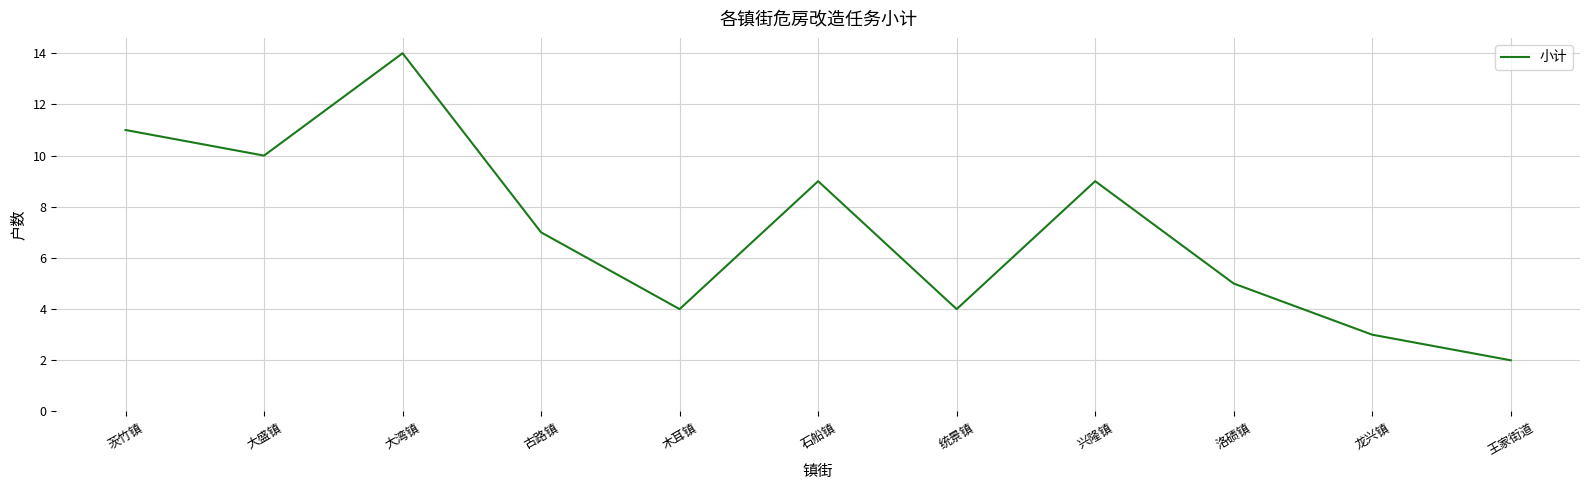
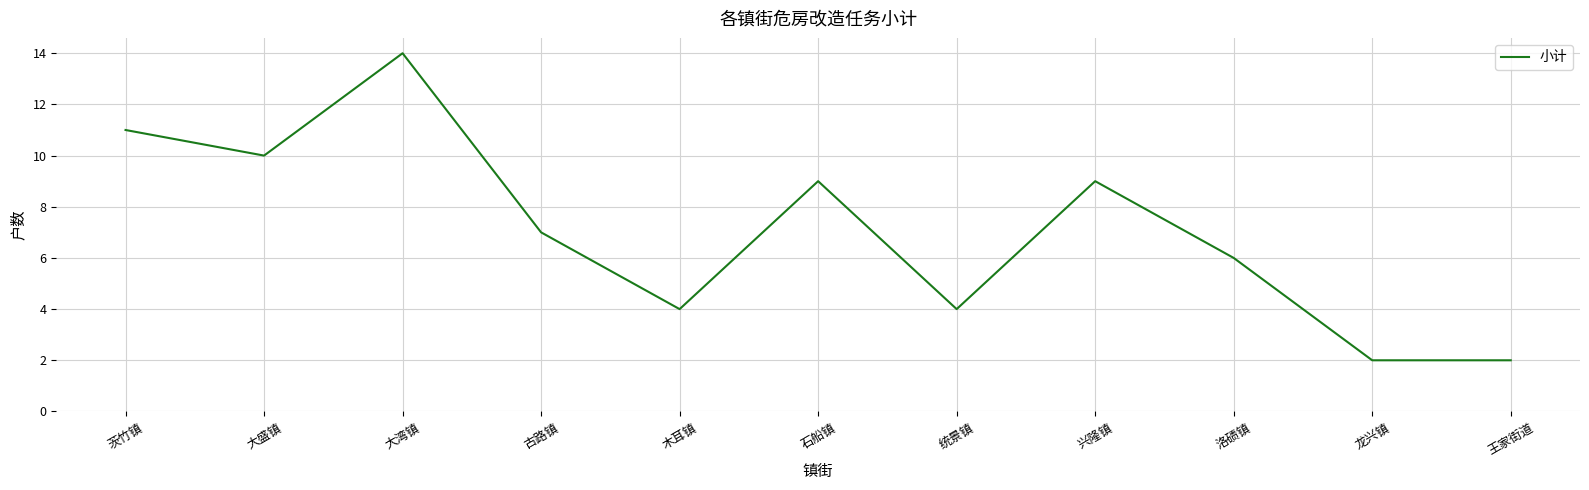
  {
    "茨竹镇": 11,
    "大盛镇": 10,
    "大湾镇": 14,
    "古路镇": 7,
    "木耳镇": 4,
    "石船镇": 9,
    "统景镇": 4,
    "兴隆镇": 9,
-   "洛碛镇": 5,
-   "龙兴镇": 3,
+   "洛碛镇": 6,
+   "龙兴镇": 2,
    "王家街道": 2
  }
